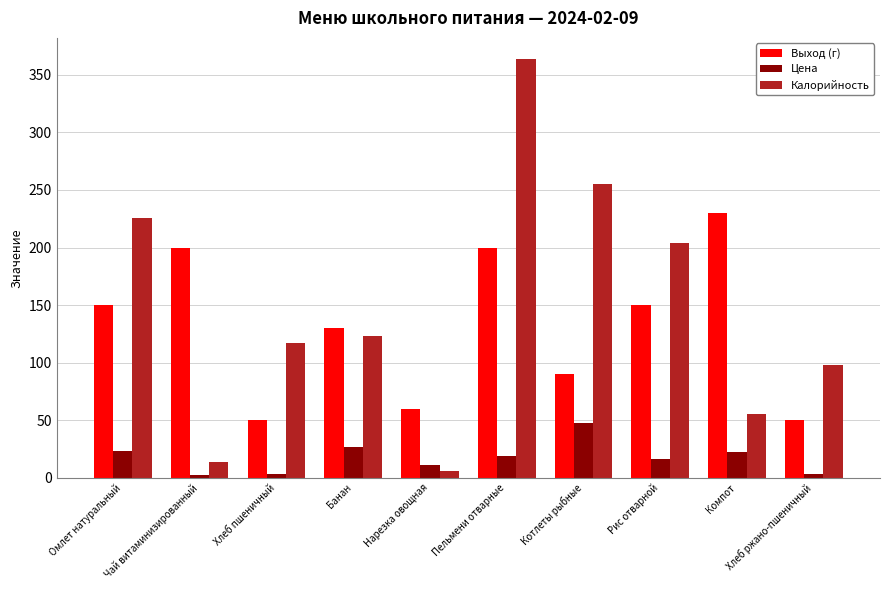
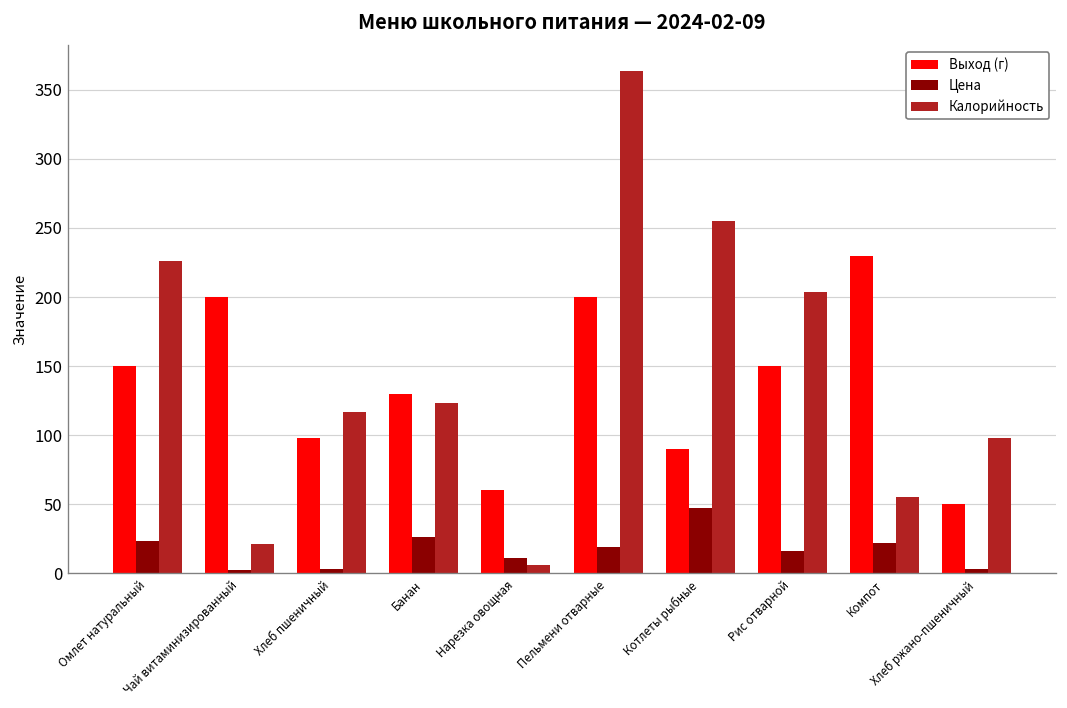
  {
    "Выход (г)": {
      "Омлет натуральный": 150,
      "Чай витаминизированный": 200,
-     "Хлеб пшеничный": 50,
+     "Хлеб пшеничный": 98,
      "Банан": 130,
      "Нарезка овощная": 60,
      "Пельмени отварные": 200,
      "Котлеты рыбные": 90,
      "Рис отварной": 150,
      "Компот": 230,
      "Хлеб ржано-пшеничный": 50
    },
    "Цена": {
      "Омлет натуральный": 23,
      "Чай витаминизированный": 3,
      "Хлеб пшеничный": 3,
      "Банан": 26,
      "Нарезка овощная": 11,
      "Пельмени отварные": 19,
      "Котлеты рыбные": 47,
      "Рис отварной": 16,
      "Компот": 22,
      "Хлеб ржано-пшеничный": 3
    },
    "Калорийность": {
      "Омлет натуральный": 226,
-     "Чай витаминизированный": 14,
+     "Чай витаминизированный": 21,
      "Хлеб пшеничный": 117,
      "Банан": 123,
      "Нарезка овощная": 6,
      "Пельмени отварные": 364,
      "Котлеты рыбные": 255,
      "Рис отварной": 204,
      "Компот": 55,
      "Хлеб ржано-пшеничный": 98
    }
  }
